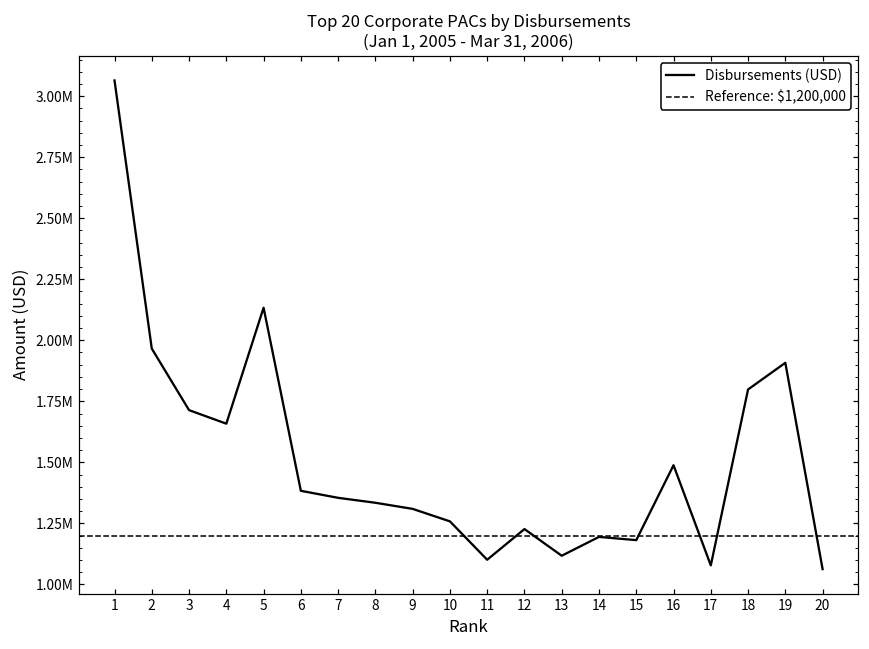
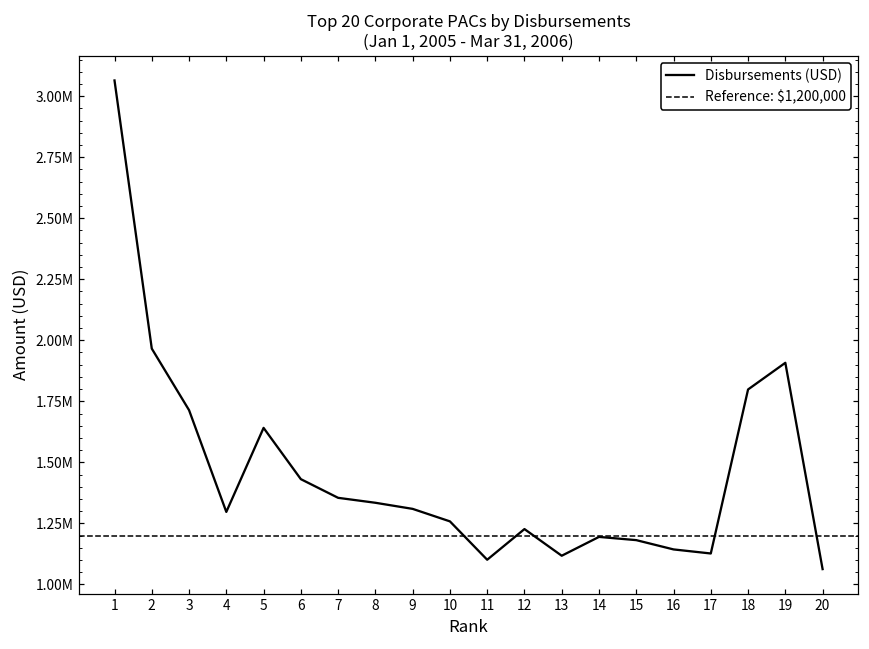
  {
    "1": 3060000,
    "2": 1970000,
    "3": 1710000,
-   "4": 1660000,
-   "5": 2130000,
-   "6": 1380000,
+   "4": 1300000,
+   "5": 1640000,
+   "6": 1430000,
    "7": 1350000,
    "8": 1330000,
    "9": 1310000,
    "10": 1260000,
    "11": 1100000,
    "12": 1230000,
    "13": 1120000,
    "14": 1190000,
    "15": 1180000,
-   "16": 1490000,
-   "17": 1080000,
+   "16": 1140000,
+   "17": 1130000,
    "18": 1800000,
    "19": 1910000,
    "20": 1060000
  }
